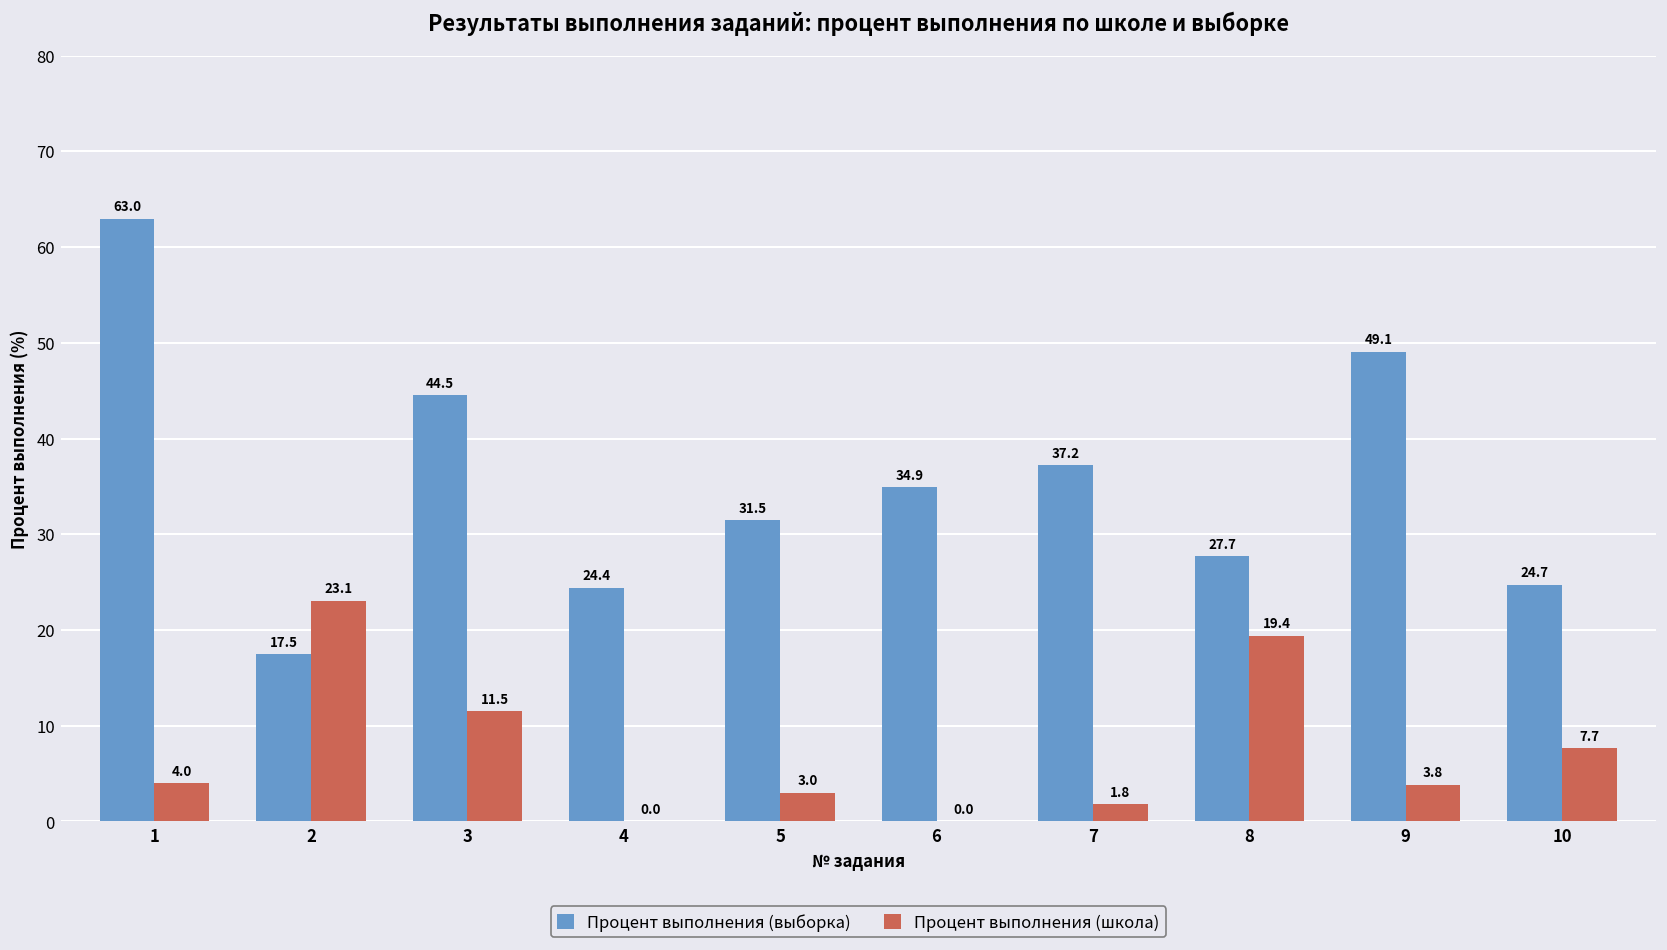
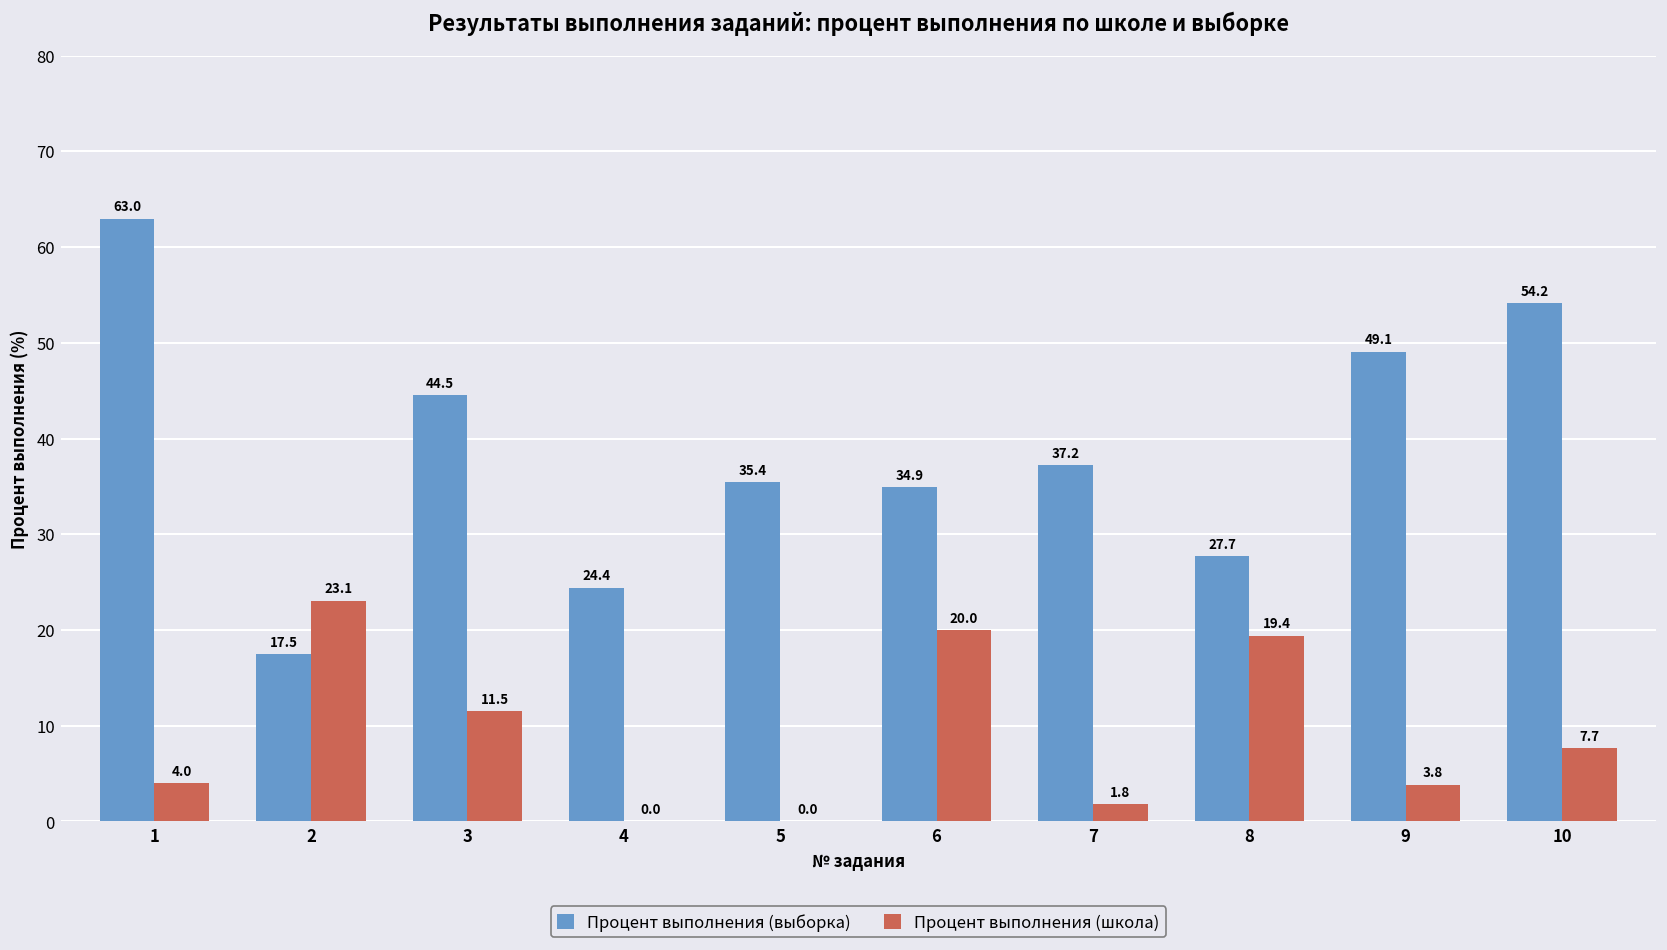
  {
    "Процент выполнения (выборка)": {
      "1": 63.0,
      "2": 17.5,
      "3": 44.5,
      "4": 24.4,
-     "5": 31.5,
+     "5": 35.4,
      "6": 34.9,
      "7": 37.2,
      "8": 27.7,
      "9": 49.1,
-     "10": 24.7
+     "10": 54.2
    },
    "Процент выполнения (школа)": {
      "1": 4.0,
      "2": 23.1,
      "3": 11.5,
      "4": 0.0,
-     "5": 3.0,
-     "6": 0.0,
+     "5": 0.0,
+     "6": 20.0,
      "7": 1.8,
      "8": 19.4,
      "9": 3.8,
      "10": 7.7
    }
  }
